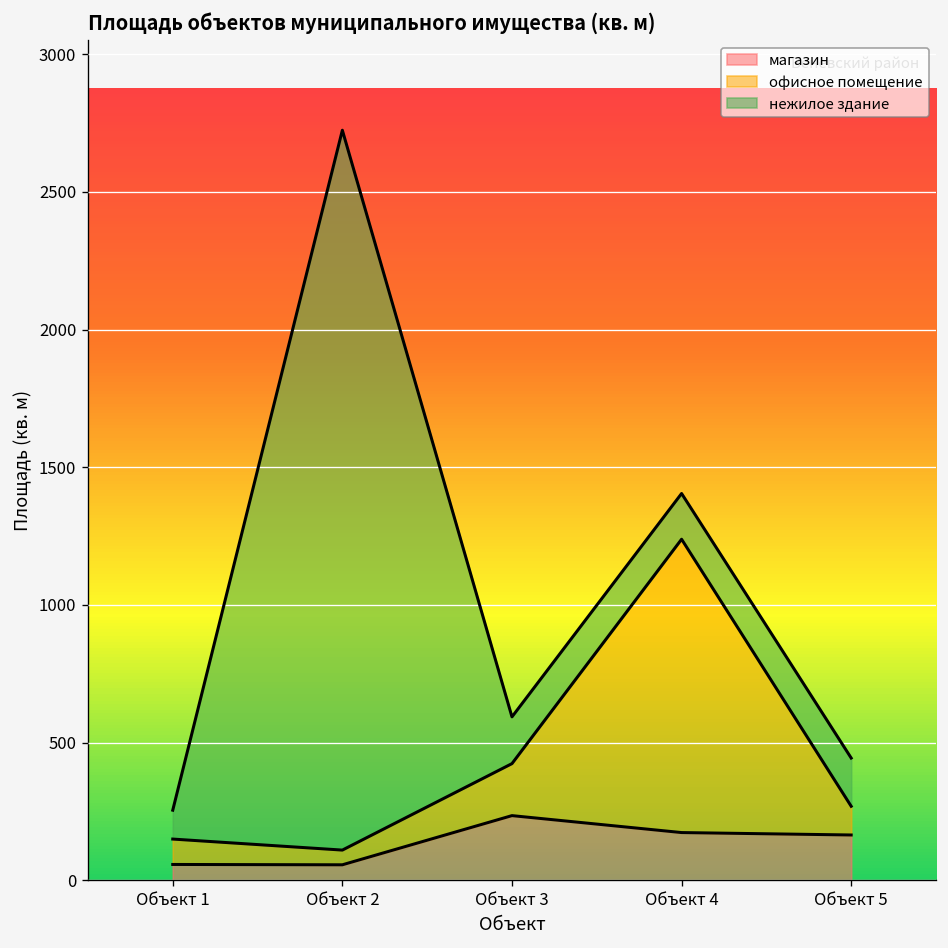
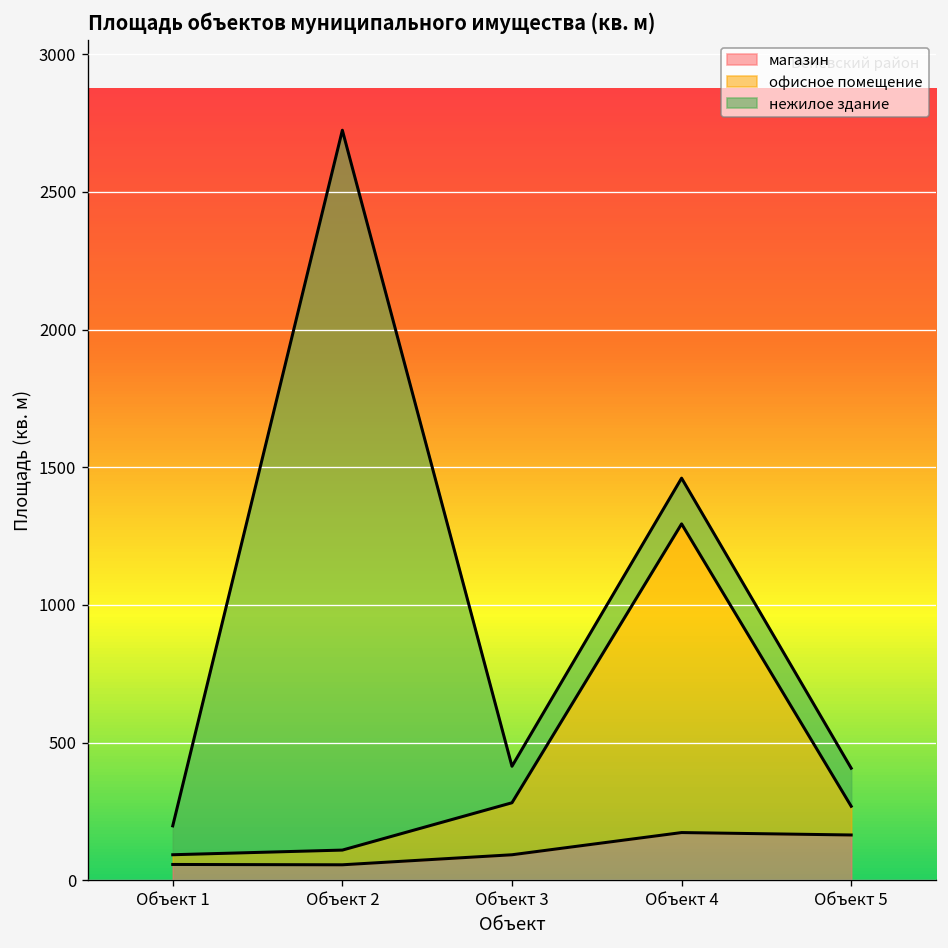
  {
    "магазин": {
      "Объект 1": 60,
      "Объект 2": 60,
-     "Объект 3": 240,
+     "Объект 3": 90,
      "Объект 4": 170,
      "Объект 5": 170
    },
    "офисное помещение": {
-     "Объект 1": 90,
+     "Объект 1": 40,
      "Объект 2": 50,
      "Объект 3": 190,
-     "Объект 4": 1060,
+     "Объект 4": 1120,
      "Объект 5": 100
    },
    "нежилое здание": {
      "Объект 1": 100,
      "Объект 2": 2610,
-     "Объект 3": 170,
+     "Объект 3": 130,
      "Объект 4": 170,
-     "Объект 5": 180
+     "Объект 5": 140
    }
  }
